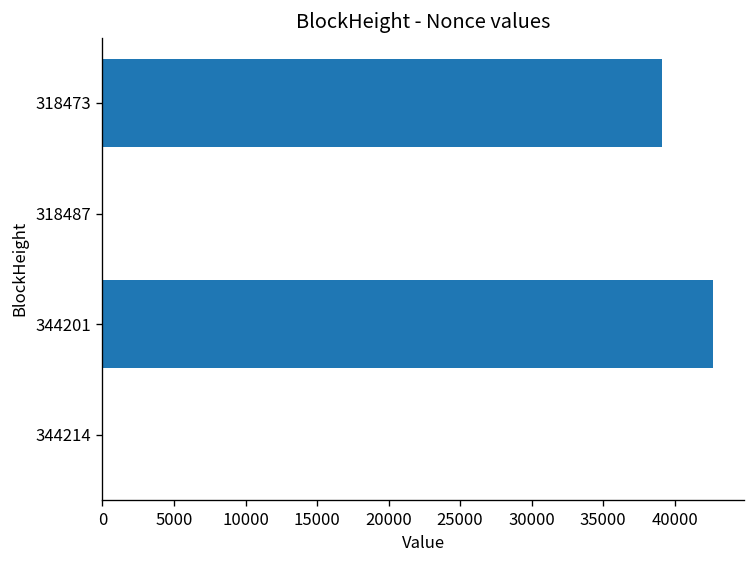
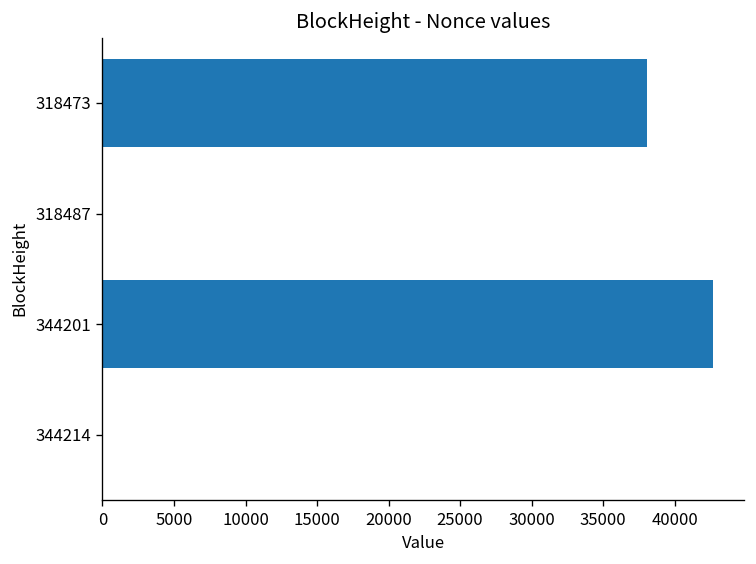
  {
-   "318473": 39200,
+   "318473": 38100,
    "318487": 0,
    "344201": 42700
  }
